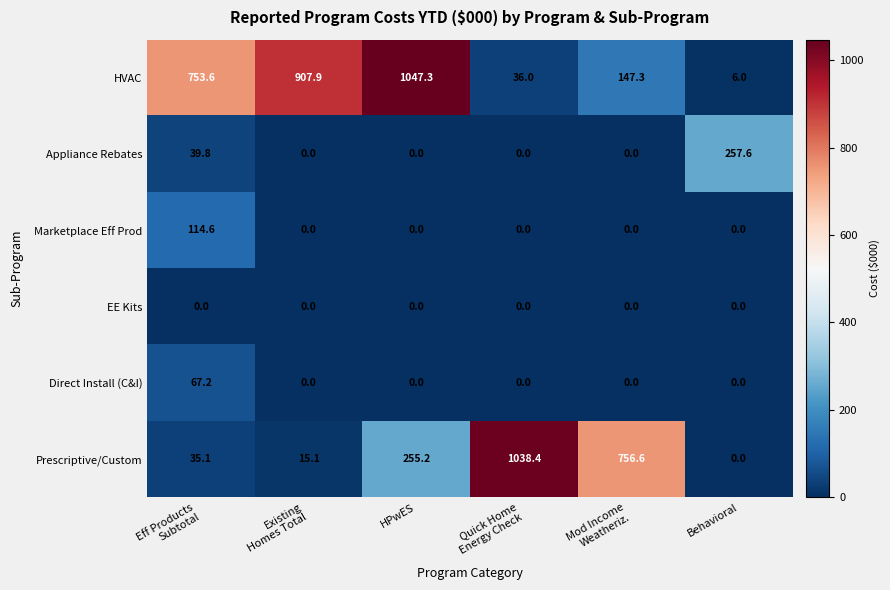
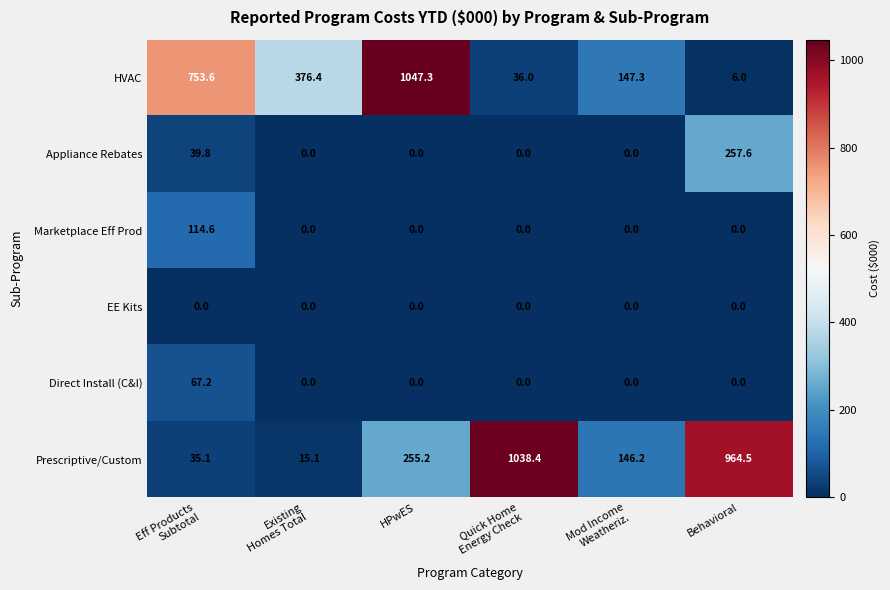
  {
    "HVAC": {
      "Eff Products Subtotal": 753.6,
-     "Existing Homes Total": 907.9,
+     "Existing Homes Total": 376.4,
      "HPwES": 1047.3,
      "Quick Home Energy Check": 36.0,
      "Mod Income Weatheriz.": 147.3,
      "Behavioral": 6.0
    },
    "Appliance Rebates": {
      "Eff Products Subtotal": 39.8,
      "Existing Homes Total": 0.0,
      "HPwES": 0.0,
      "Quick Home Energy Check": 0.0,
      "Mod Income Weatheriz.": 0.0,
      "Behavioral": 257.6
    },
    "Marketplace Eff Prod": {
      "Eff Products Subtotal": 114.6,
      "Existing Homes Total": 0.0,
      "HPwES": 0.0,
      "Quick Home Energy Check": 0.0,
      "Mod Income Weatheriz.": 0.0,
      "Behavioral": 0.0
    },
    "EE Kits": {
      "Eff Products Subtotal": 0.0,
      "Existing Homes Total": 0.0,
      "HPwES": 0.0,
      "Quick Home Energy Check": 0.0,
      "Mod Income Weatheriz.": 0.0,
      "Behavioral": 0.0
    },
    "Direct Install (C&I)": {
      "Eff Products Subtotal": 67.2,
      "Existing Homes Total": 0.0,
      "HPwES": 0.0,
      "Quick Home Energy Check": 0.0,
      "Mod Income Weatheriz.": 0.0,
      "Behavioral": 0.0
    },
    "Prescriptive/Custom": {
      "Eff Products Subtotal": 35.1,
      "Existing Homes Total": 15.1,
      "HPwES": 255.2,
      "Quick Home Energy Check": 1038.4,
-     "Mod Income Weatheriz.": 756.6,
-     "Behavioral": 0.0
+     "Mod Income Weatheriz.": 146.2,
+     "Behavioral": 964.5
    }
  }
